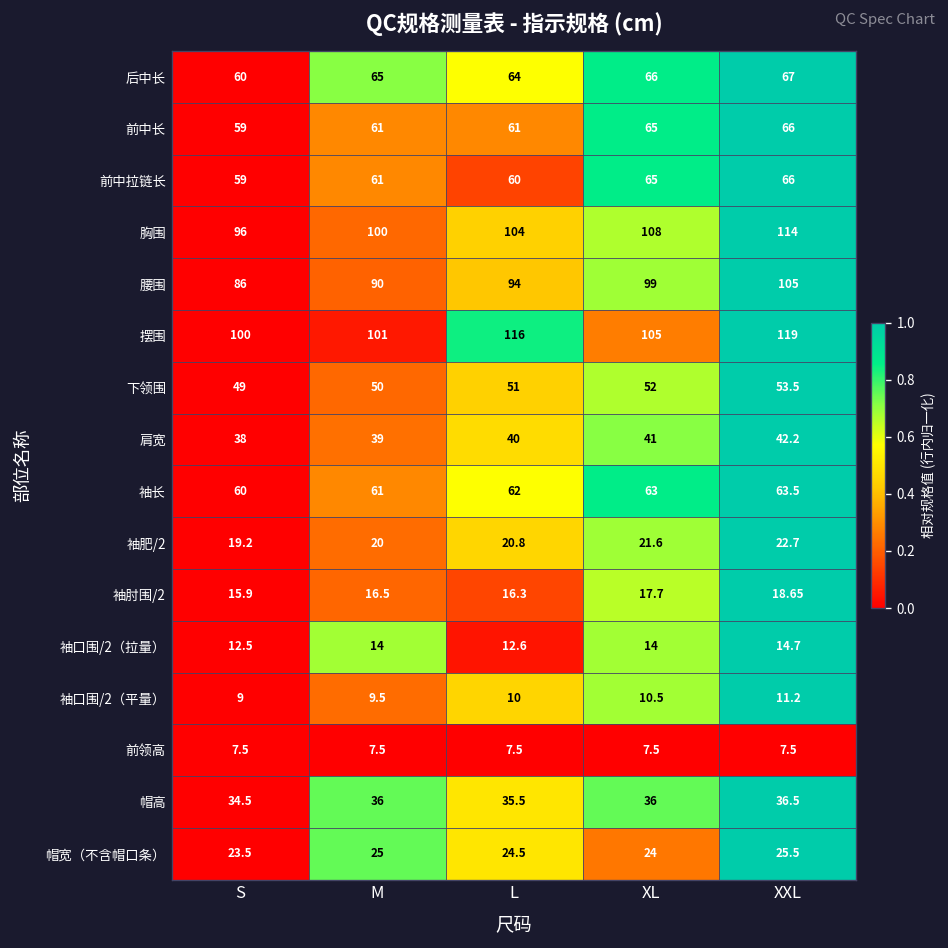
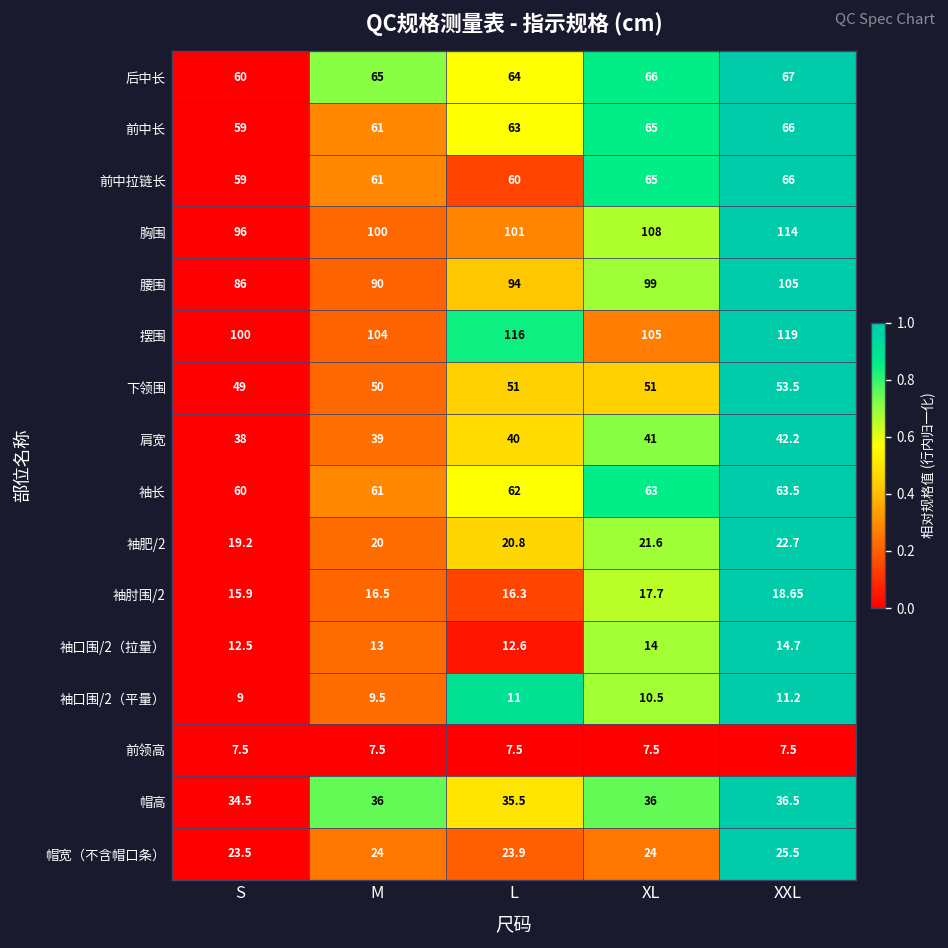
  {
    "后中长": {
      "S": 60,
      "M": 65,
      "L": 64,
      "XL": 66,
      "XXL": 67
    },
    "前中长": {
      "S": 59,
      "M": 61,
-     "L": 61,
+     "L": 63,
      "XL": 65,
      "XXL": 66
    },
    "前中拉链长": {
      "S": 59,
      "M": 61,
      "L": 60,
      "XL": 65,
      "XXL": 66
    },
    "胸围": {
      "S": 96,
      "M": 100,
-     "L": 104,
+     "L": 101,
      "XL": 108,
      "XXL": 114
    },
    "腰围": {
      "S": 86,
      "M": 90,
      "L": 94,
      "XL": 99,
      "XXL": 105
    },
    "摆围": {
      "S": 100,
-     "M": 101,
+     "M": 104,
      "L": 116,
      "XL": 105,
      "XXL": 119
    },
    "下领围": {
      "S": 49,
      "M": 50,
      "L": 51,
-     "XL": 52,
+     "XL": 51,
      "XXL": 53.5
    },
    "肩宽": {
      "S": 38,
      "M": 39,
      "L": 40,
      "XL": 41,
      "XXL": 42.2
    },
    "袖长": {
      "S": 60,
      "M": 61,
      "L": 62,
      "XL": 63,
      "XXL": 63.5
    },
    "袖肥/2": {
      "S": 19.2,
      "M": 20,
      "L": 20.8,
      "XL": 21.6,
      "XXL": 22.7
    },
    "袖肘围/2": {
      "S": 15.9,
      "M": 16.5,
      "L": 16.3,
      "XL": 17.7,
      "XXL": 18.65
    },
    "袖口围/2（拉量）": {
      "S": 12.5,
-     "M": 14,
+     "M": 13,
      "L": 12.6,
      "XL": 14,
      "XXL": 14.7
    },
    "袖口围/2（平量）": {
      "S": 9,
      "M": 9.5,
-     "L": 10,
+     "L": 11,
      "XL": 10.5,
      "XXL": 11.2
    },
    "前领高": {
      "S": 7.5,
      "M": 7.5,
      "L": 7.5,
      "XL": 7.5,
      "XXL": 7.5
    },
    "帽高": {
      "S": 34.5,
      "M": 36,
      "L": 35.5,
      "XL": 36,
      "XXL": 36.5
    },
    "帽宽（不含帽口条）": {
      "S": 23.5,
-     "M": 25,
-     "L": 24.5,
+     "M": 24,
+     "L": 23.9,
      "XL": 24,
      "XXL": 25.5
    }
  }
